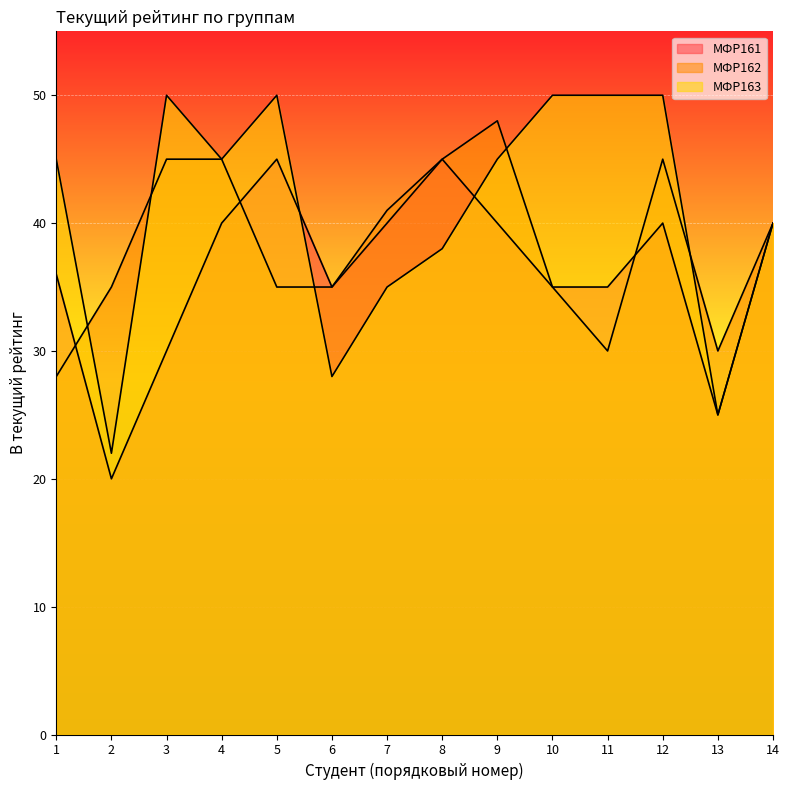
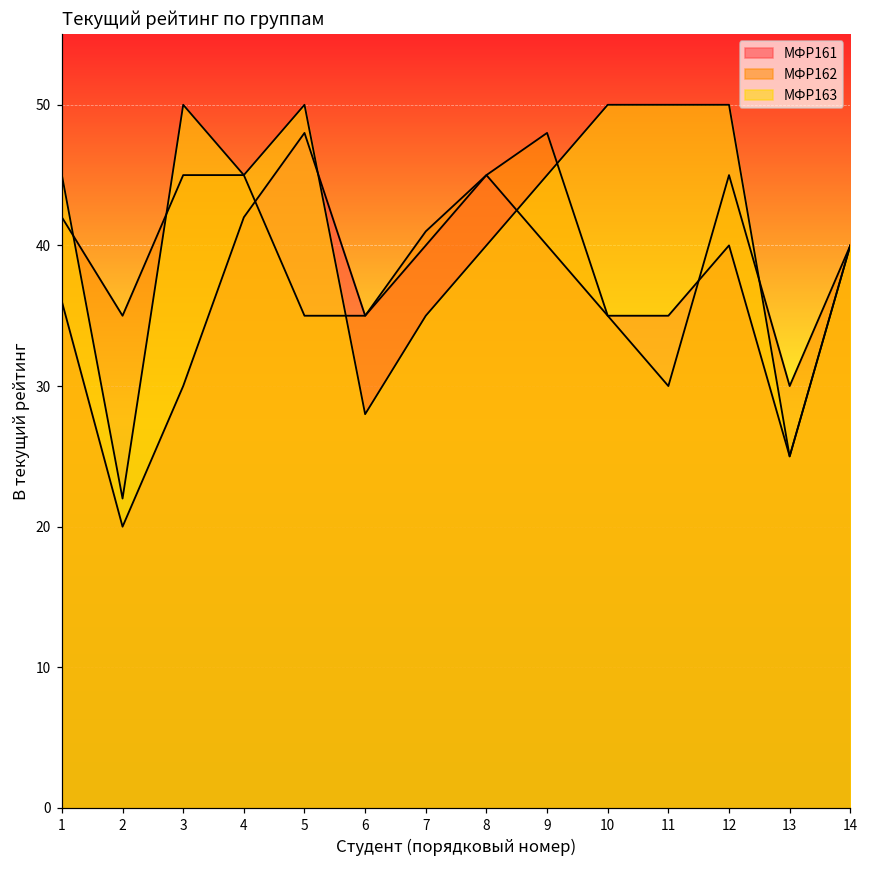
  {
    "МФР161": {
      "1": 36,
      "2": 20,
      "3": 30,
-     "4": 40,
-     "5": 45,
+     "4": 42,
+     "5": 48,
      "7": 40,
      "9": 40,
      "11": 35,
      "12": 40
    },
    "МФР162": {
-     "1": 28,
+     "1": 42,
      "2": 35,
      "3": 45,
      "5": 35,
      "7": 41,
      "9": 48,
      "11": 30,
      "12": 45,
      "13": 30
    },
    "МФР163": {
      "1": 45,
      "2": 22,
      "3": 50,
      "5": 50,
      "6": 28,
      "7": 35,
-     "8": 38,
+     "8": 40,
      "9": 45,
      "10": 50,
      "11": 50,
      "12": 50
    }
  }
